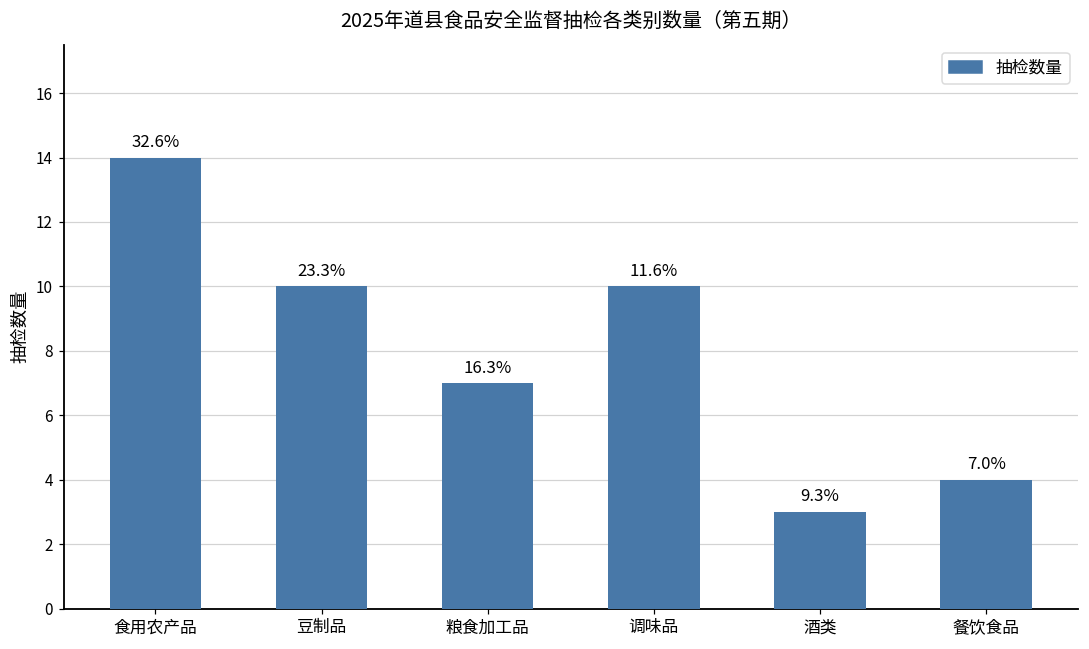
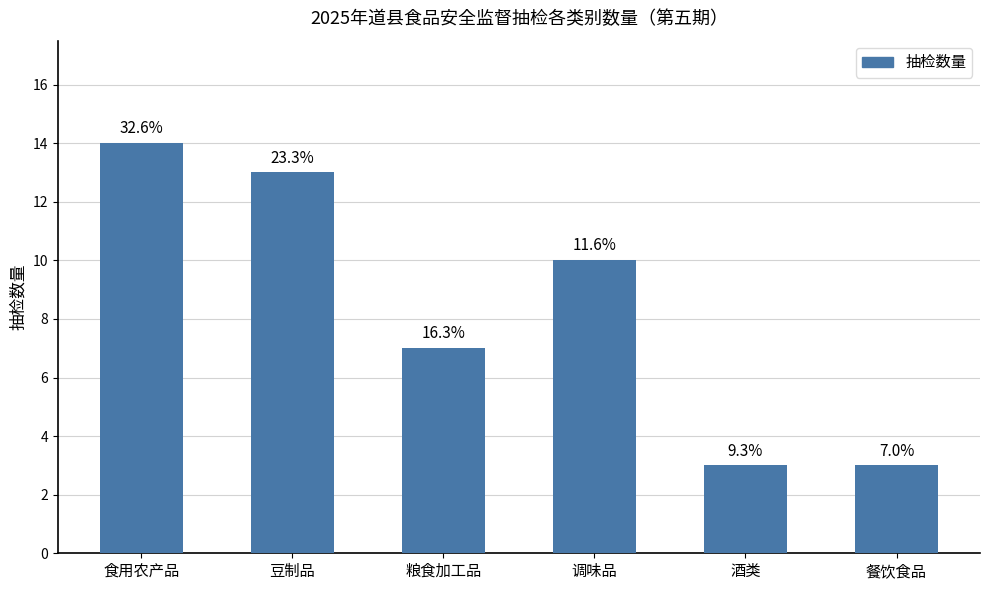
  {
-   "豆制品": 10,
-   "餐饮食品": 4
+   "豆制品": 13,
+   "餐饮食品": 3
  }
